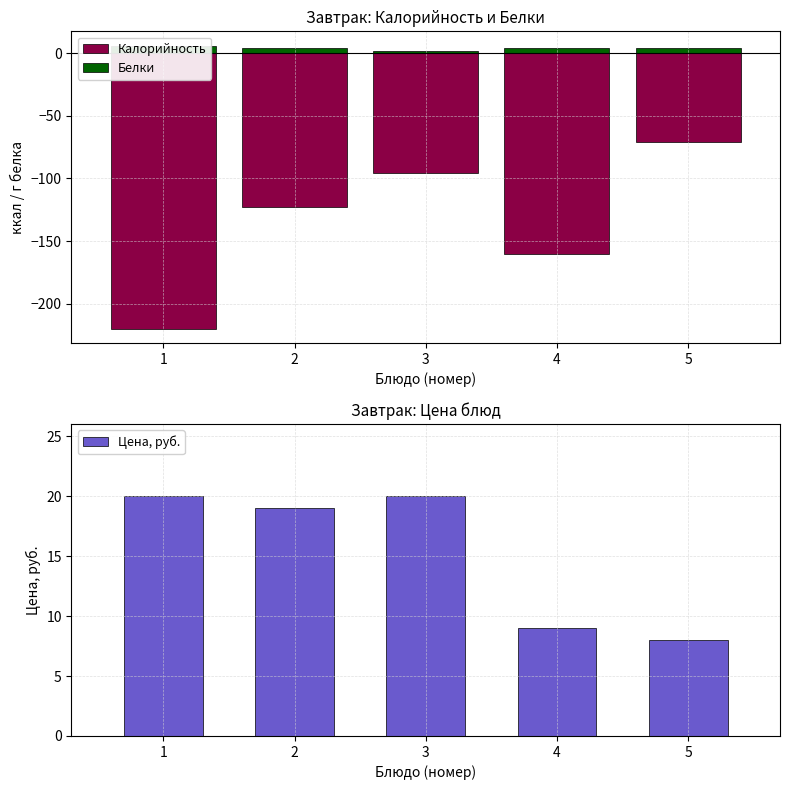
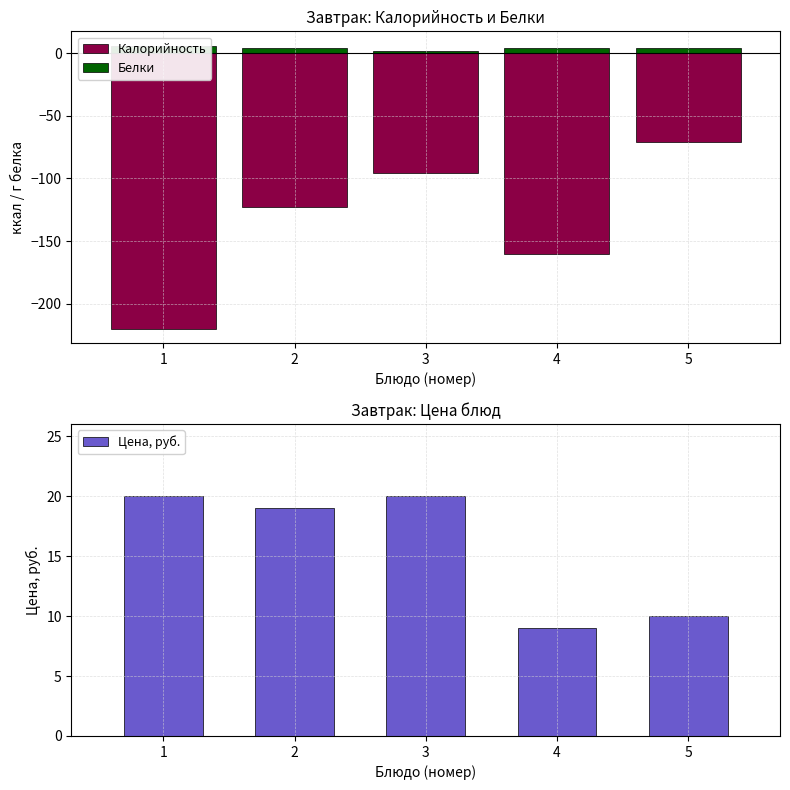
  {
    "Завтрак: Цена блюд": {
      "1": 20,
      "2": 19,
      "3": 20,
      "4": 9,
-     "5": 8
+     "5": 10
    }
  }
